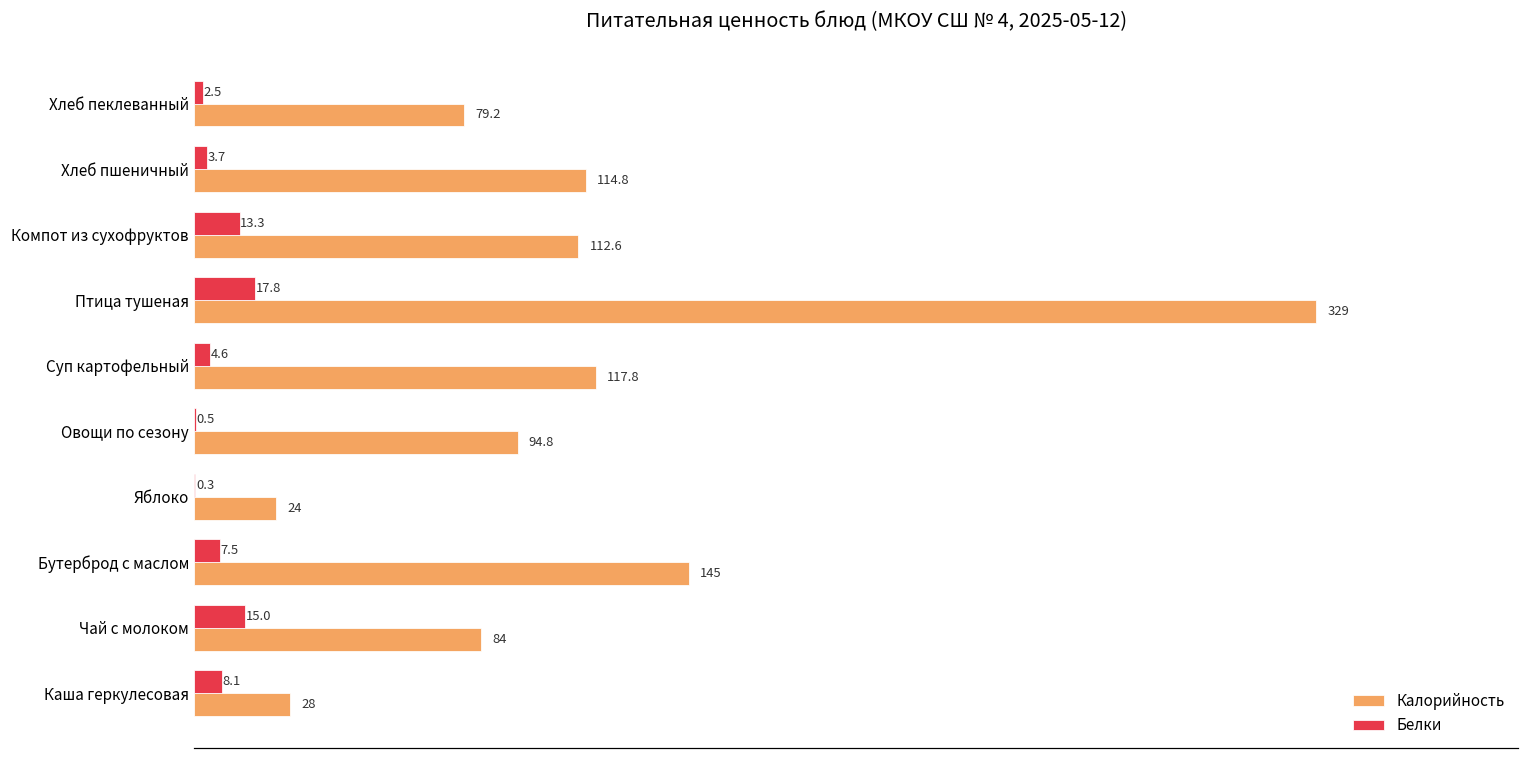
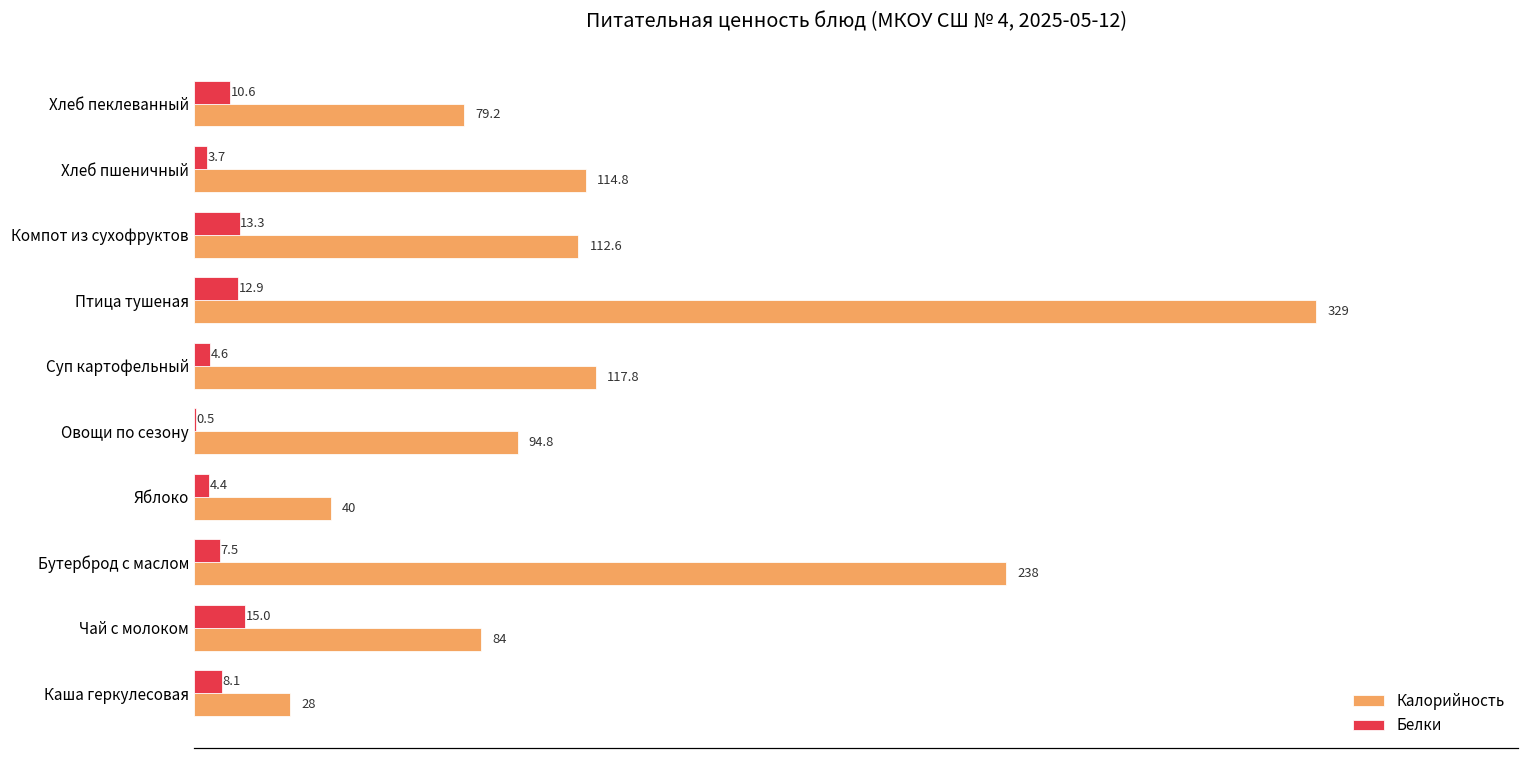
  {
    "Калорийность": {
      "Хлеб пеклеванный": 79.2,
      "Хлеб пшеничный": 114.8,
      "Компот из сухофруктов": 112.6,
      "Птица тушеная": 329,
      "Суп картофельный": 117.8,
      "Овощи по сезону": 94.8,
-     "Яблоко": 24,
-     "Бутерброд с маслом": 145,
+     "Яблоко": 40,
+     "Бутерброд с маслом": 238,
      "Чай с молоком": 84,
      "Каша геркулесовая": 28
    },
    "Белки": {
-     "Хлеб пеклеванный": 2.5,
+     "Хлеб пеклеванный": 10.6,
      "Хлеб пшеничный": 3.7,
      "Компот из сухофруктов": 13.3,
-     "Птица тушеная": 17.8,
+     "Птица тушеная": 12.9,
      "Суп картофельный": 4.6,
      "Овощи по сезону": 0.5,
-     "Яблоко": 0.3,
+     "Яблоко": 4.4,
      "Бутерброд с маслом": 7.5,
      "Чай с молоком": 15.0,
      "Каша геркулесовая": 8.1
    }
  }
